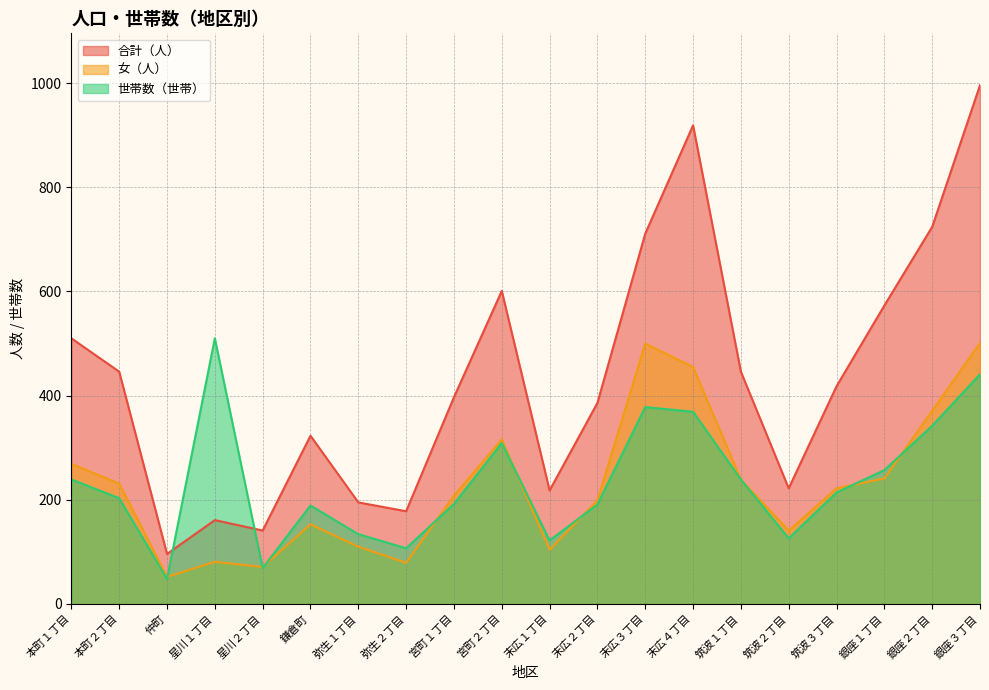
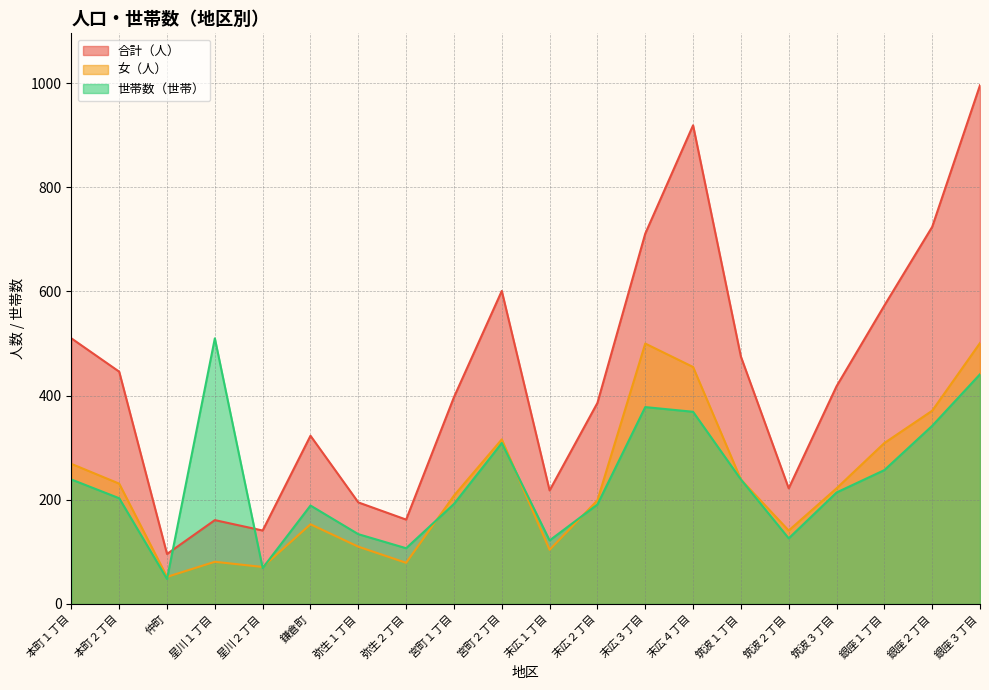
  {
    "合計（人）": {
      "本町１丁目": 510,
      "本町２丁目": 450,
      "仲町": 100,
      "星川１丁目": 160,
      "星川２丁目": 140,
      "鎌倉町": 320,
      "弥生１丁目": 200,
-     "弥生２丁目": 180,
+     "弥生２丁目": 160,
      "宮町１丁目": 400,
      "宮町２丁目": 600,
      "末広１丁目": 220,
      "末広２丁目": 390,
      "末広３丁目": 710,
      "末広４丁目": 920,
-     "筑波１丁目": 450,
+     "筑波１丁目": 480,
      "筑波２丁目": 220,
      "筑波３丁目": 420,
      "銀座１丁目": 570,
      "銀座２丁目": 720,
      "銀座３丁目": 1000
    },
    "女（人）": {
      "本町１丁目": 270,
      "本町２丁目": 230,
      "星川１丁目": 80,
      "鎌倉町": 150,
      "弥生１丁目": 110,
      "弥生２丁目": 80,
      "宮町１丁目": 210,
      "宮町２丁目": 320,
      "末広１丁目": 100,
      "末広２丁目": 200,
      "末広３丁目": 500,
      "末広４丁目": 460,
      "筑波２丁目": 140,
      "筑波３丁目": 220,
-     "銀座１丁目": 240,
+     "銀座１丁目": 310,
      "銀座２丁目": 370,
      "銀座３丁目": 500
    },
    "世帯数（世帯）": {
      "本町１丁目": 240,
      "本町２丁目": 200,
      "星川１丁目": 510,
      "鎌倉町": 190,
      "弥生１丁目": 130,
      "弥生２丁目": 110,
      "宮町１丁目": 190,
      "宮町２丁目": 310,
      "末広１丁目": 120,
      "末広２丁目": 190,
      "末広３丁目": 380,
      "末広４丁目": 370,
      "筑波２丁目": 130,
      "筑波３丁目": 210,
      "銀座１丁目": 260,
      "銀座２丁目": 340,
      "銀座３丁目": 440
    }
  }
